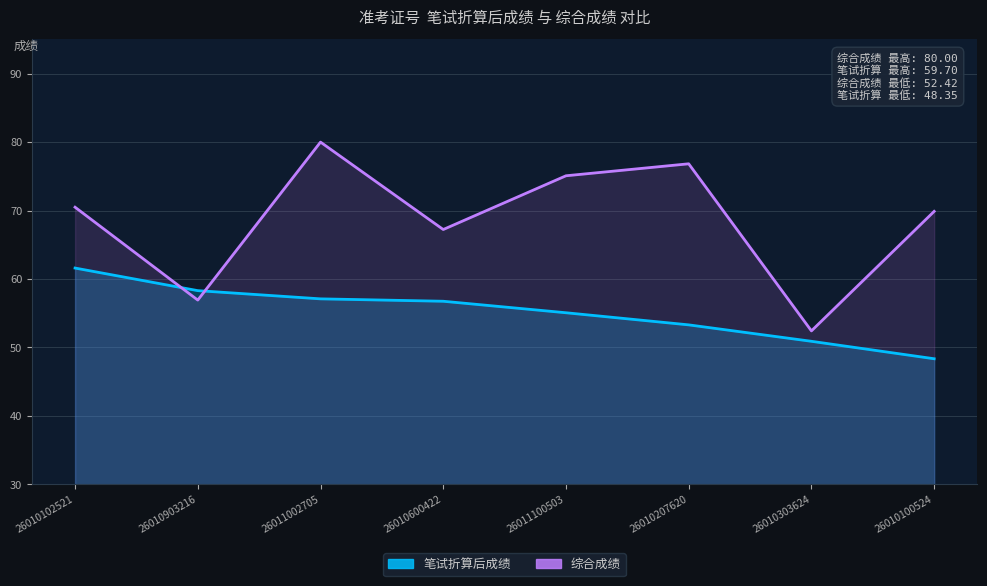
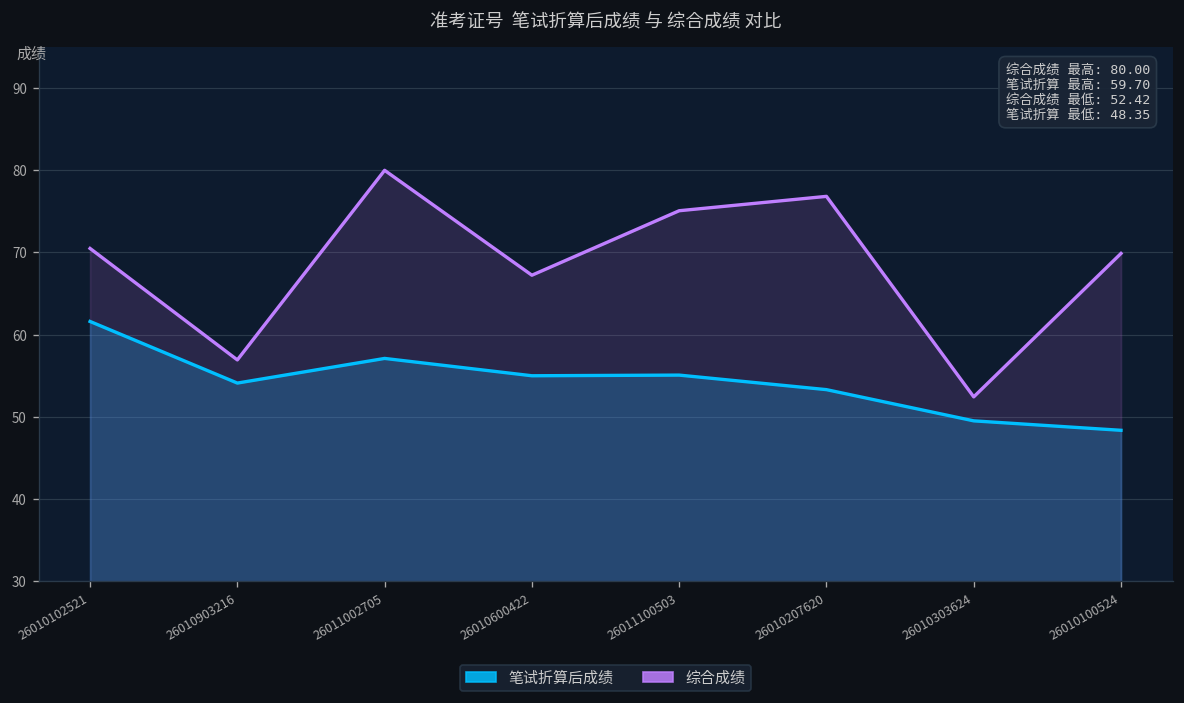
  {
    "笔试折算后成绩": {
      "26010102521": 62,
-     "26010903216": 58,
+     "26010903216": 54,
      "26011002705": 57,
-     "26010600422": 57,
+     "26010600422": 55,
      "26011100503": 55,
      "26010207620": 53,
-     "26010303624": 51,
+     "26010303624": 50,
      "26010100524": 48
    }
  }
